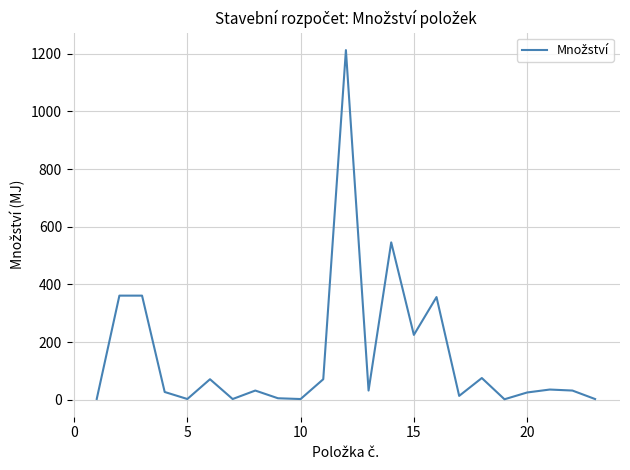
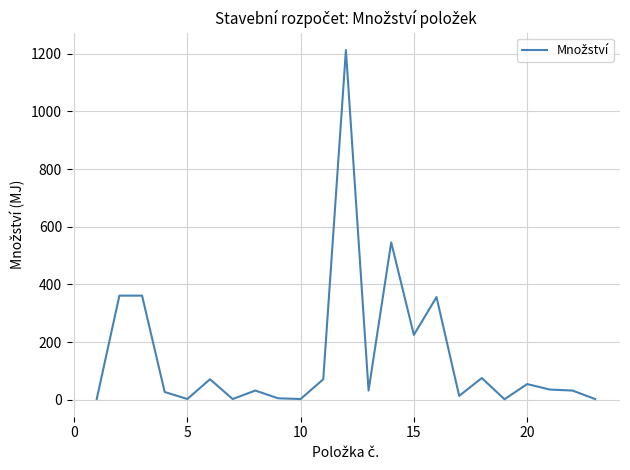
  {
    "5": 0,
    "10": 0,
    "15": 230,
-   "20": 30
+   "20": 50
  }
